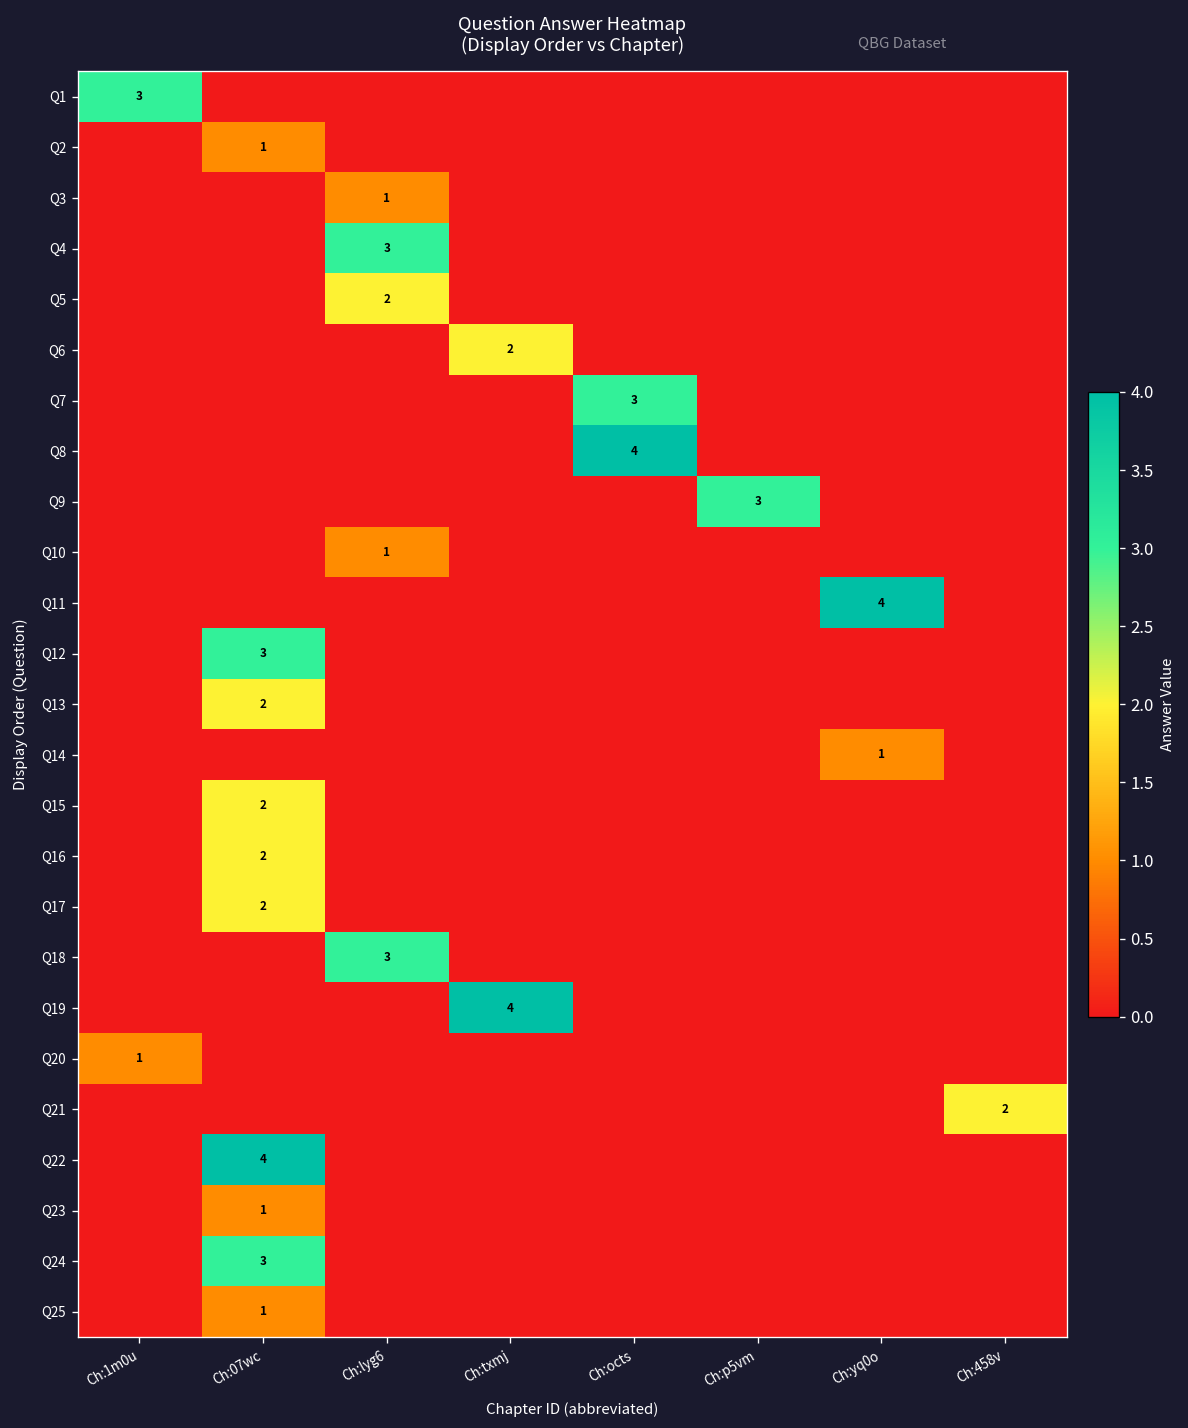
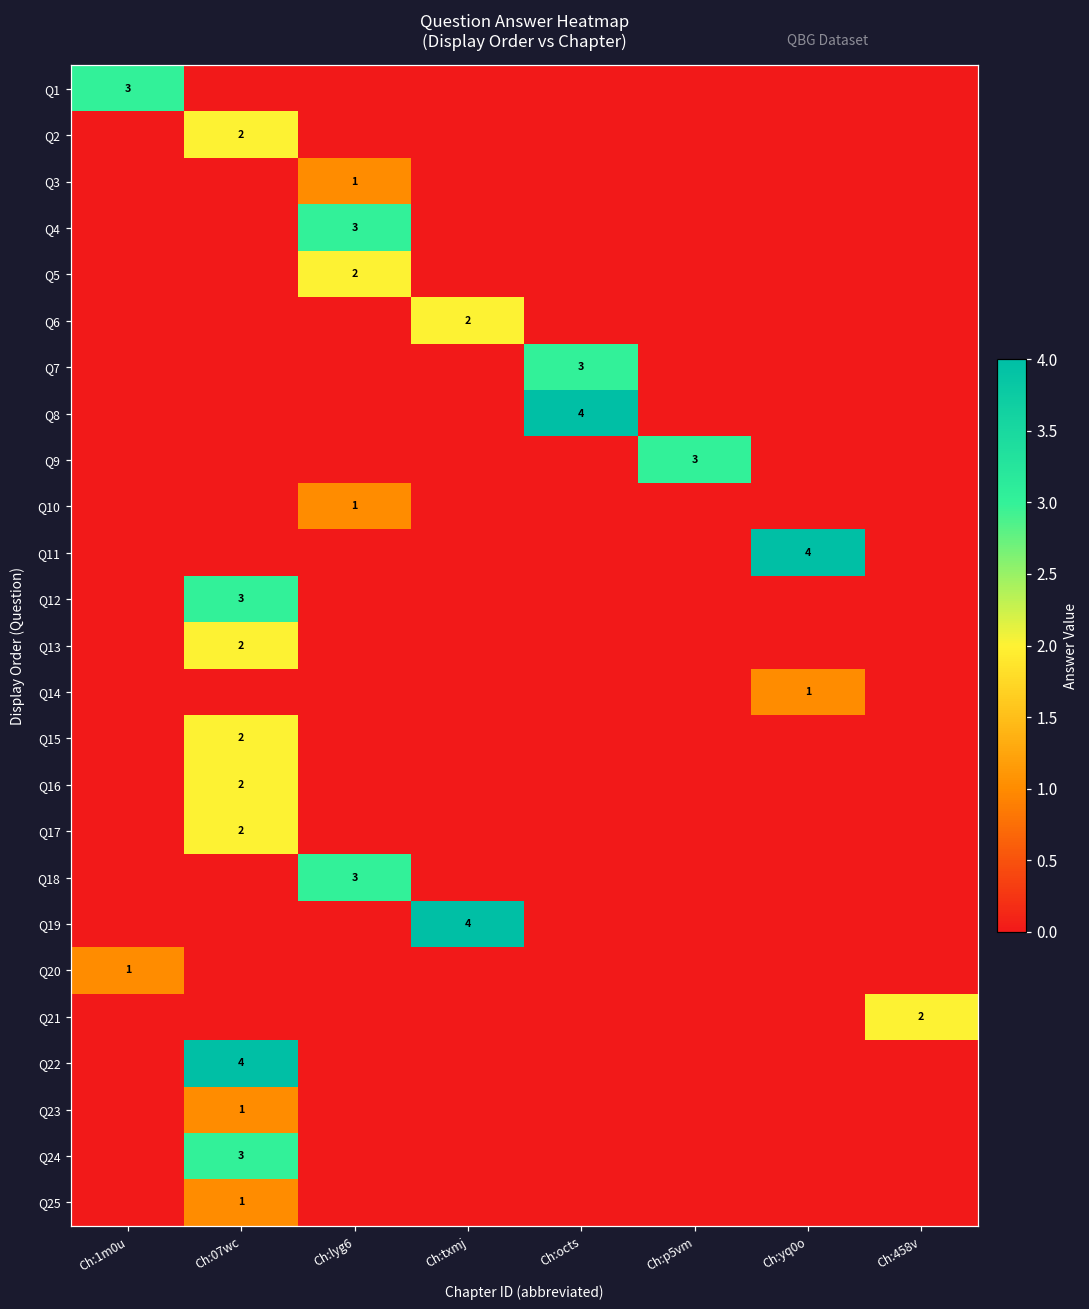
  {
    "Q1": {
      "Ch:1m0u": 3
    },
    "Q2": {
-     "Ch:07wc": 1
+     "Ch:07wc": 2
    },
    "Q3": {
      "Ch:lyg6": 1
    },
    "Q4": {
      "Ch:lyg6": 3
    },
    "Q5": {
      "Ch:lyg6": 2
    },
    "Q6": {
      "Ch:txmj": 2
    },
    "Q7": {
      "Ch:octs": 3
    },
    "Q8": {
      "Ch:octs": 4
    },
    "Q9": {
      "Ch:p5vm": 3
    },
    "Q10": {
      "Ch:lyg6": 1
    },
    "Q11": {
      "Ch:yq0o": 4
    },
    "Q12": {
      "Ch:07wc": 3
    },
    "Q13": {
      "Ch:07wc": 2
    },
    "Q14": {
      "Ch:yq0o": 1
    },
    "Q15": {
      "Ch:07wc": 2
    },
    "Q16": {
      "Ch:07wc": 2
    },
    "Q17": {
      "Ch:07wc": 2
    },
    "Q18": {
      "Ch:lyg6": 3
    },
    "Q19": {
      "Ch:txmj": 4
    },
    "Q20": {
      "Ch:1m0u": 1
    },
    "Q21": {
      "Ch:458v": 2
    },
    "Q22": {
      "Ch:07wc": 4
    },
    "Q23": {
      "Ch:07wc": 1
    },
    "Q24": {
      "Ch:07wc": 3
    },
    "Q25": {
      "Ch:07wc": 1
    }
  }
